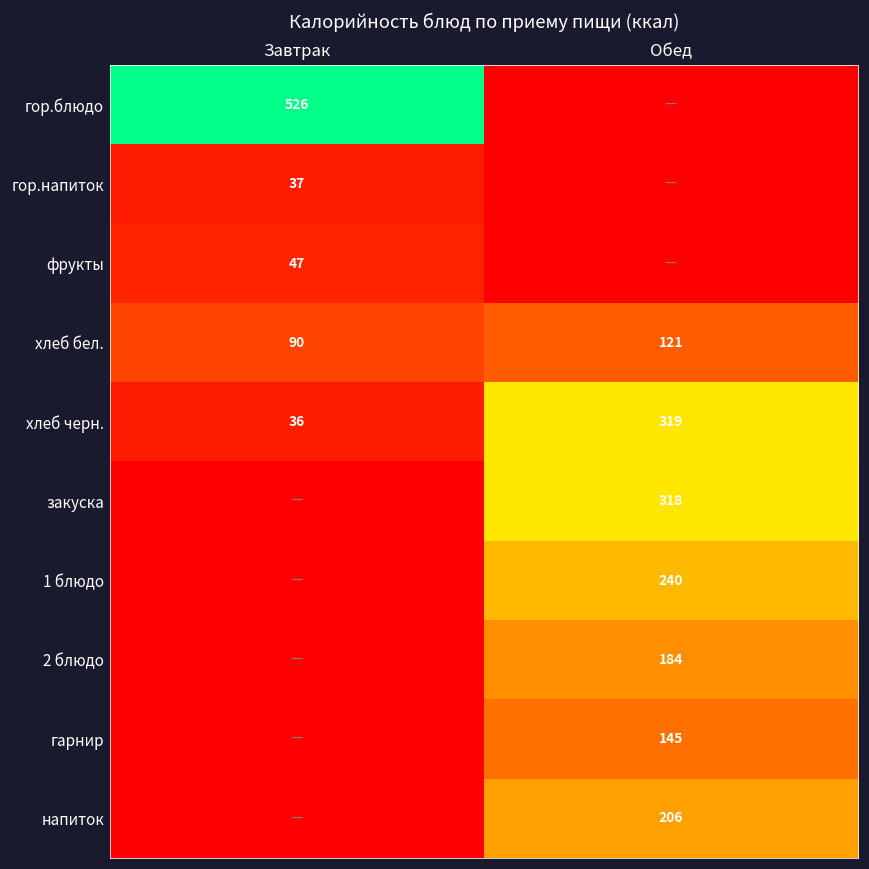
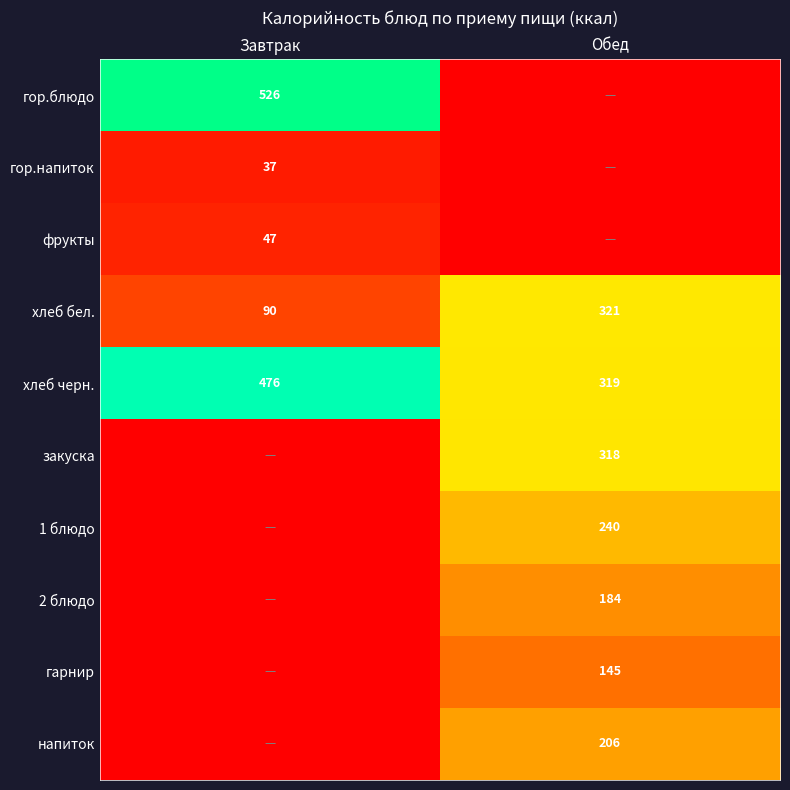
  {
    "гор.блюдо": {
      "Завтрак": 526
    },
    "гор.напиток": {
      "Завтрак": 37
    },
    "фрукты": {
      "Завтрак": 47
    },
    "хлеб бел.": {
      "Завтрак": 90,
-     "Обед": 121
+     "Обед": 321
    },
    "хлеб черн.": {
-     "Завтрак": 36,
+     "Завтрак": 476,
      "Обед": 319
    },
    "закуска": {
      "Обед": 318
    },
    "1 блюдо": {
      "Обед": 240
    },
    "2 блюдо": {
      "Обед": 184
    },
    "гарнир": {
      "Обед": 145
    },
    "напиток": {
      "Обед": 206
    }
  }
